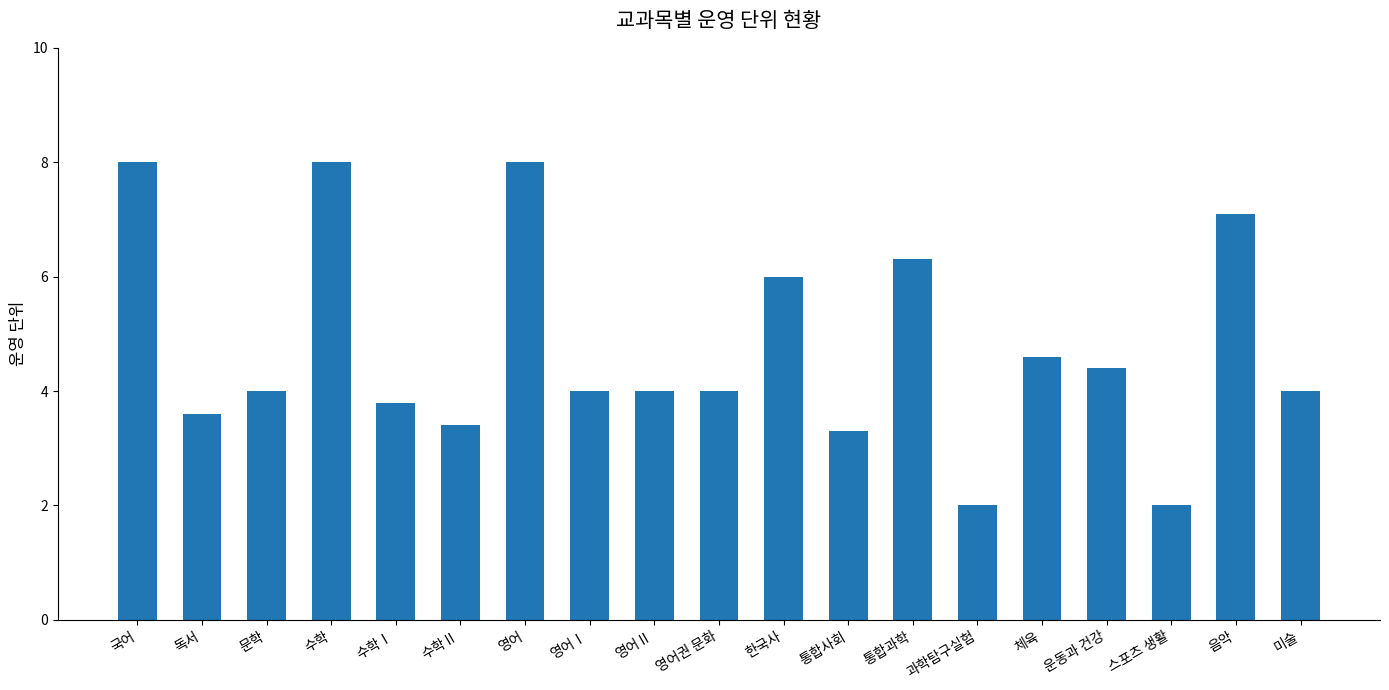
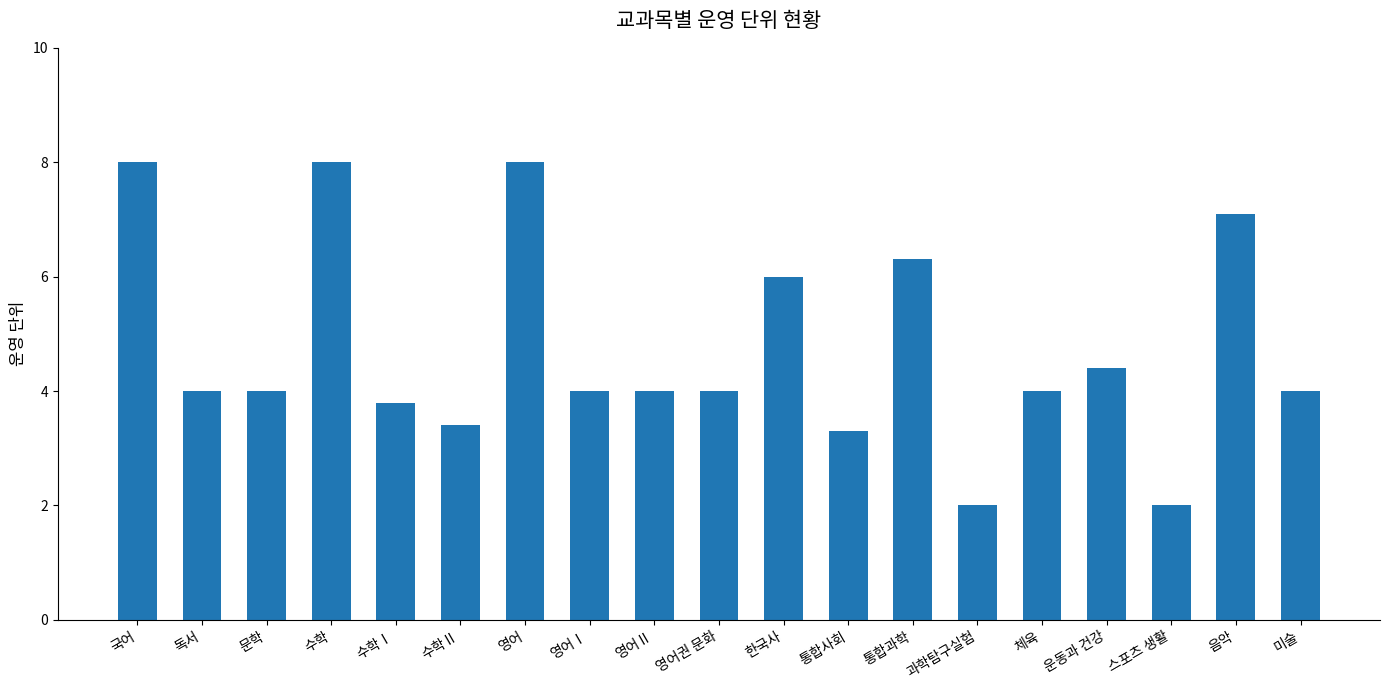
  {
    "국어": 8.0,
-   "독서": 3.6,
+   "독서": 4.0,
    "문학": 4.0,
    "수학": 8.0,
    "수학Ⅰ": 3.8,
    "수학Ⅱ": 3.4,
    "영어": 8.0,
    "영어Ⅰ": 4.0,
    "영어Ⅱ": 4.0,
    "영어권 문화": 4.0,
    "한국사": 6.0,
    "통합사회": 3.3,
    "통합과학": 6.3,
    "과학탐구실험": 2.0,
-   "체육": 4.6,
+   "체육": 4.0,
    "운동과 건강": 4.4,
    "스포츠 생활": 2.0,
    "음악": 7.1,
    "미술": 4.0
  }
